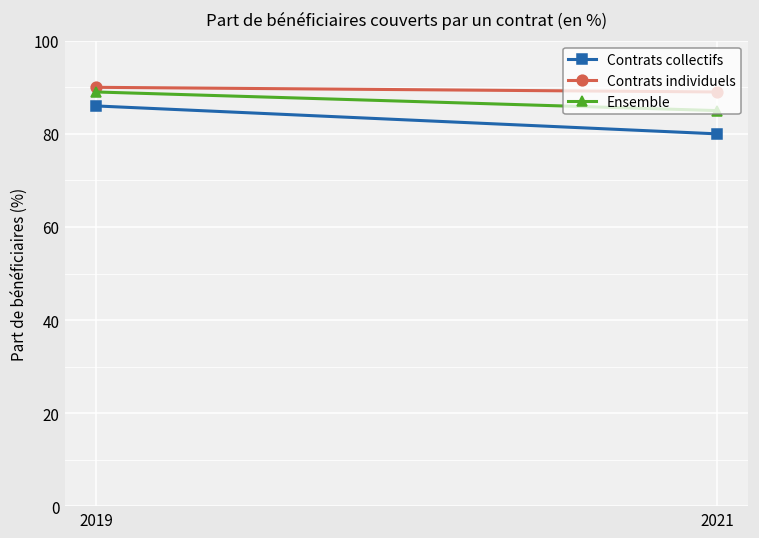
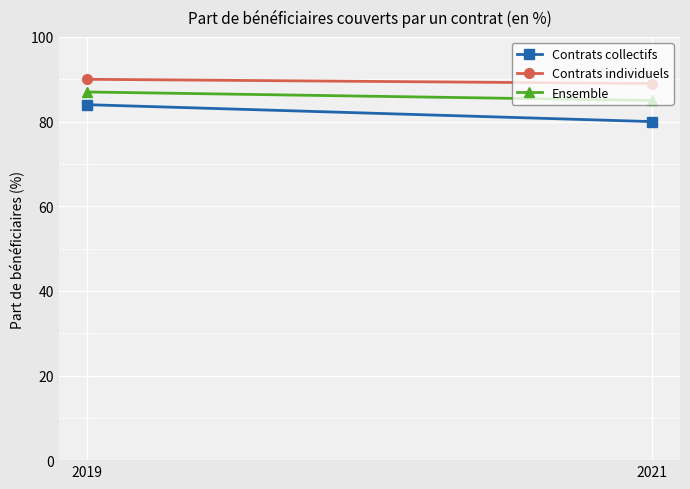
  {
    "Contrats collectifs": {
-     "2019": 86,
+     "2019": 84,
      "2021": 80
    },
    "Contrats individuels": {
      "2019": 90
    },
    "Ensemble": {
-     "2019": 89
+     "2019": 87
    }
  }
